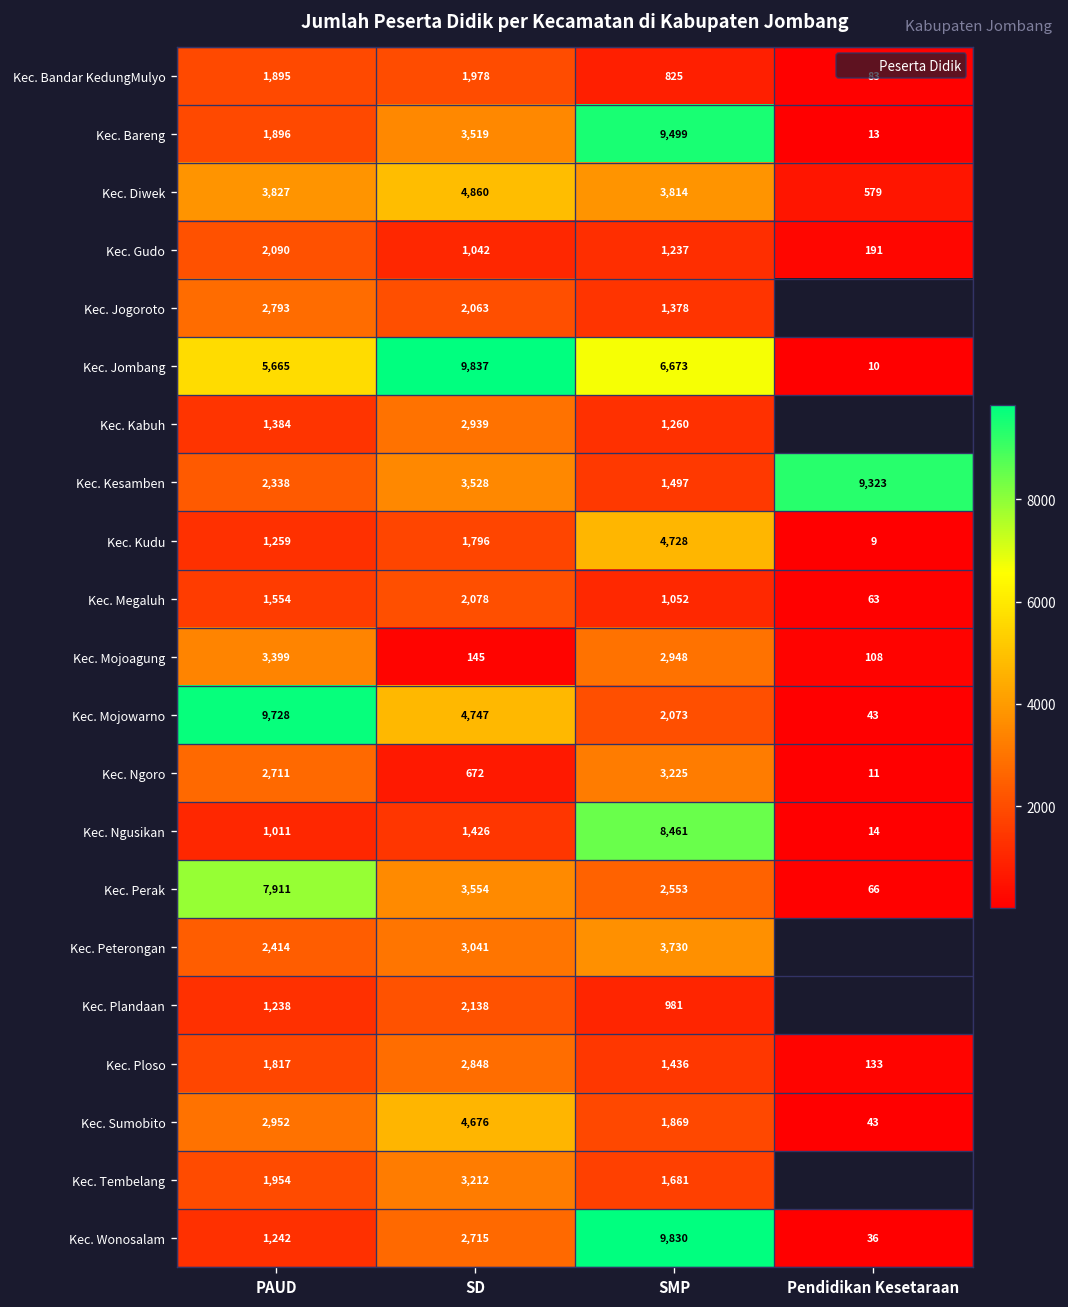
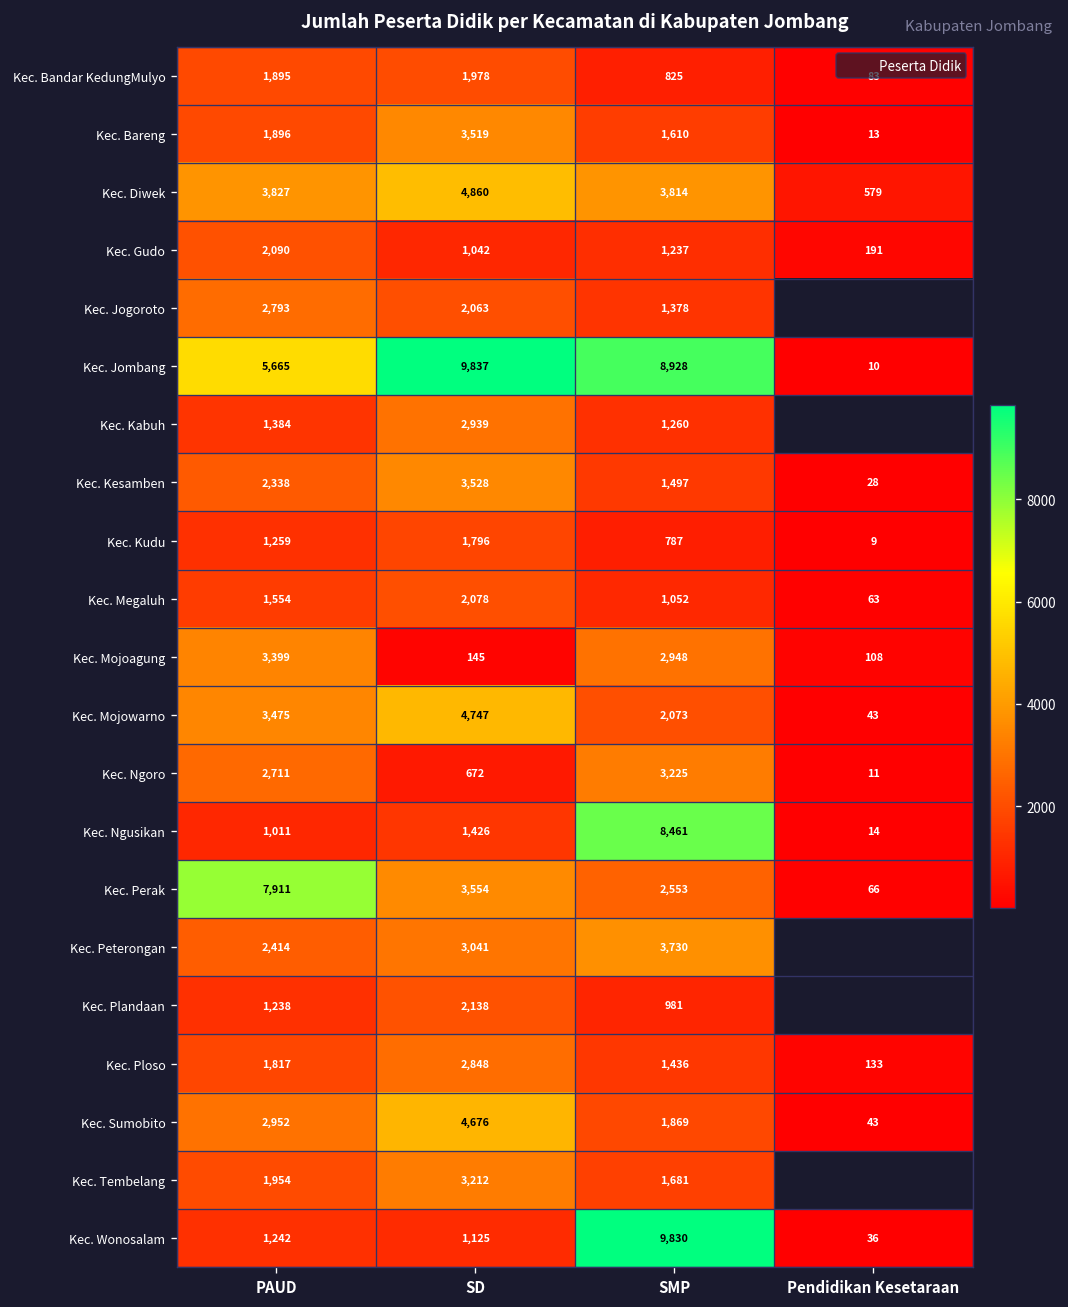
  {
    "Kec. Bandar KedungMulyo": {
      "PAUD": "1,895",
      "SD": "1,978",
      "SMP": "825"
    },
    "Kec. Bareng": {
      "PAUD": "1,896",
      "SD": "3,519",
-     "SMP": "9,499",
+     "SMP": "1,610",
      "Pendidikan Kesetaraan": "13"
    },
    "Kec. Diwek": {
      "PAUD": "3,827",
      "SD": "4,860",
      "SMP": "3,814",
      "Pendidikan Kesetaraan": "579"
    },
    "Kec. Gudo": {
      "PAUD": "2,090",
      "SD": "1,042",
      "SMP": "1,237",
      "Pendidikan Kesetaraan": "191"
    },
    "Kec. Jogoroto": {
      "PAUD": "2,793",
      "SD": "2,063",
      "SMP": "1,378"
    },
    "Kec. Jombang": {
      "PAUD": "5,665",
      "SD": "9,837",
-     "SMP": "6,673",
+     "SMP": "8,928",
      "Pendidikan Kesetaraan": "10"
    },
    "Kec. Kabuh": {
      "PAUD": "1,384",
      "SD": "2,939",
      "SMP": "1,260"
    },
    "Kec. Kesamben": {
      "PAUD": "2,338",
      "SD": "3,528",
      "SMP": "1,497",
-     "Pendidikan Kesetaraan": "9,323"
+     "Pendidikan Kesetaraan": "28"
    },
    "Kec. Kudu": {
      "PAUD": "1,259",
      "SD": "1,796",
-     "SMP": "4,728",
+     "SMP": "787",
      "Pendidikan Kesetaraan": "9"
    },
    "Kec. Megaluh": {
      "PAUD": "1,554",
      "SD": "2,078",
      "SMP": "1,052",
      "Pendidikan Kesetaraan": "63"
    },
    "Kec. Mojoagung": {
      "PAUD": "3,399",
      "SD": "145",
      "SMP": "2,948",
      "Pendidikan Kesetaraan": "108"
    },
    "Kec. Mojowarno": {
-     "PAUD": "9,728",
+     "PAUD": "3,475",
      "SD": "4,747",
      "SMP": "2,073",
      "Pendidikan Kesetaraan": "43"
    },
    "Kec. Ngoro": {
      "PAUD": "2,711",
      "SD": "672",
      "SMP": "3,225",
      "Pendidikan Kesetaraan": "11"
    },
    "Kec. Ngusikan": {
      "PAUD": "1,011",
      "SD": "1,426",
      "SMP": "8,461",
      "Pendidikan Kesetaraan": "14"
    },
    "Kec. Perak": {
      "PAUD": "7,911",
      "SD": "3,554",
      "SMP": "2,553",
      "Pendidikan Kesetaraan": "66"
    },
    "Kec. Peterongan": {
      "PAUD": "2,414",
      "SD": "3,041",
      "SMP": "3,730"
    },
    "Kec. Plandaan": {
      "PAUD": "1,238",
      "SD": "2,138",
      "SMP": "981"
    },
    "Kec. Ploso": {
      "PAUD": "1,817",
      "SD": "2,848",
      "SMP": "1,436",
      "Pendidikan Kesetaraan": "133"
    },
    "Kec. Sumobito": {
      "PAUD": "2,952",
      "SD": "4,676",
      "SMP": "1,869",
      "Pendidikan Kesetaraan": "43"
    },
    "Kec. Tembelang": {
      "PAUD": "1,954",
      "SD": "3,212",
      "SMP": "1,681"
    },
    "Kec. Wonosalam": {
      "PAUD": "1,242",
-     "SD": "2,715",
+     "SD": "1,125",
      "SMP": "9,830",
      "Pendidikan Kesetaraan": "36"
    }
  }
